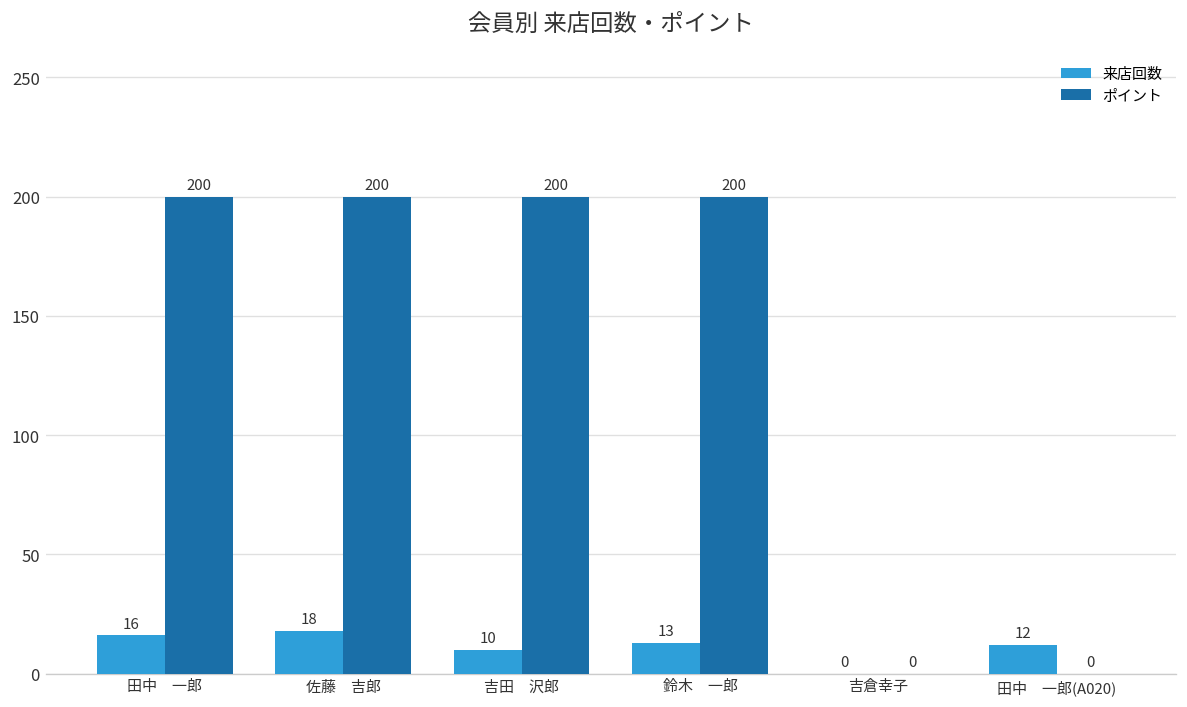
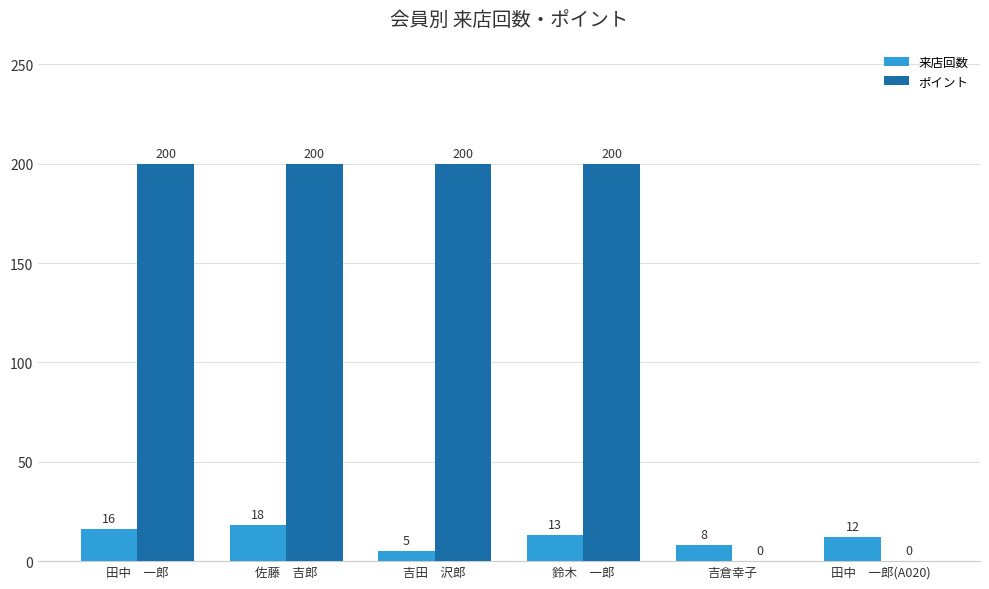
  {
    "来店回数": {
      "田中 一郎": 16,
      "佐藤 吉郎": 18,
-     "吉田 沢郎": 10,
+     "吉田 沢郎": 5,
      "鈴木 一郎": 13,
-     "吉倉幸子": 0,
+     "吉倉幸子": 8,
      "田中 一郎(A020)": 12
    },
    "ポイント": {
      "田中 一郎": 200,
      "佐藤 吉郎": 200,
      "吉田 沢郎": 200,
      "鈴木 一郎": 200,
      "吉倉幸子": 0,
      "田中 一郎(A020)": 0
    }
  }
